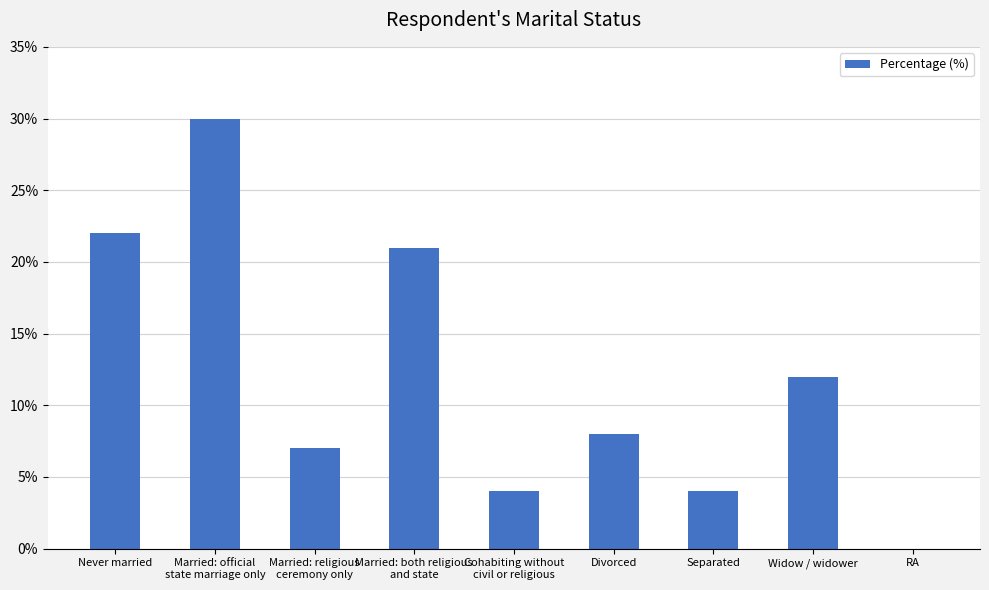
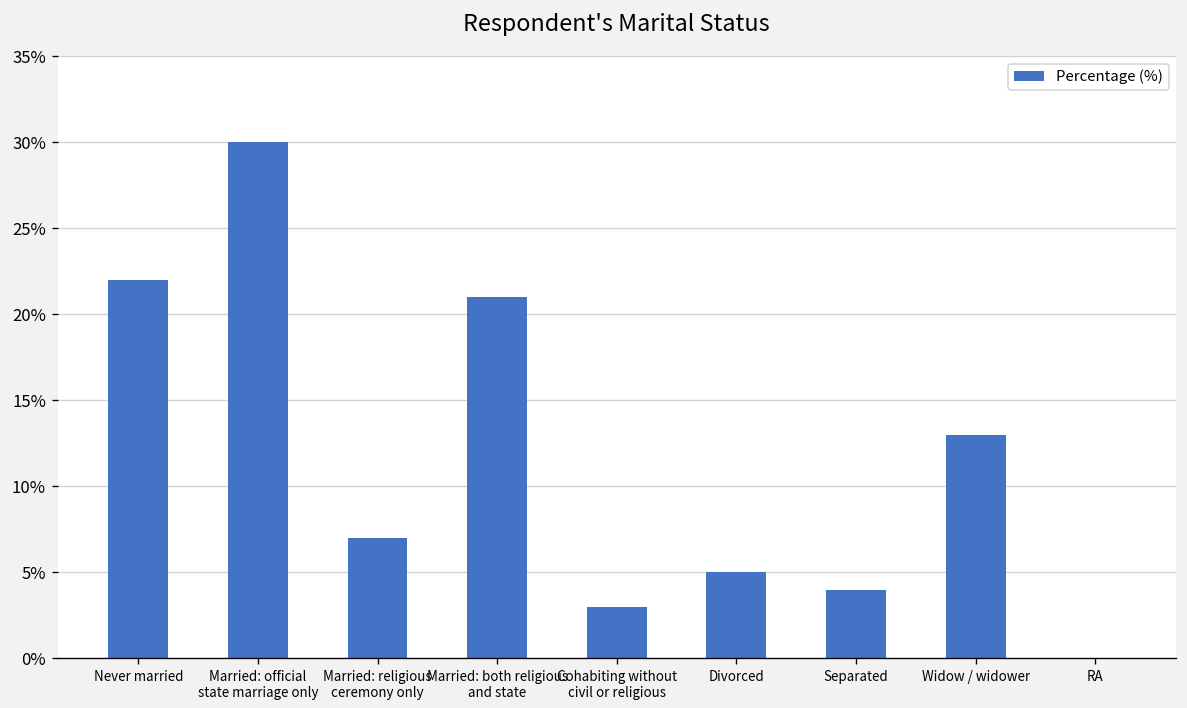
  {
    "Never married": "22%",
    "Married: official state marriage only": "30%",
    "Married: religious ceremony only": "7%",
    "Married: both religious and state": "21%",
-   "Cohabiting without civil or religious": "4%",
-   "Divorced": "8%",
+   "Cohabiting without civil or religious": "3%",
+   "Divorced": "5%",
    "Separated": "4%",
-   "Widow / widower": "12%",
+   "Widow / widower": "13%",
    "RA": "0%"
  }
